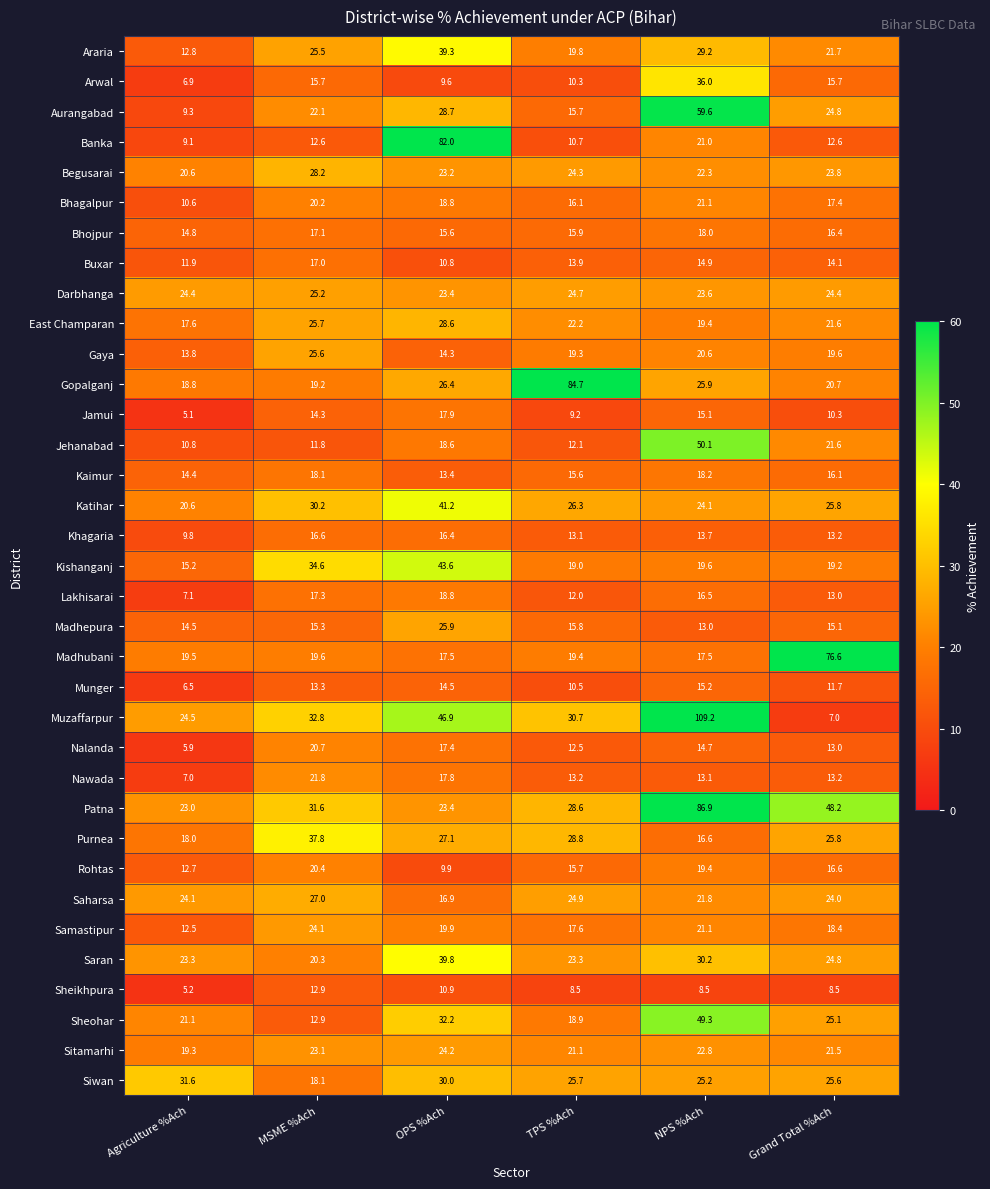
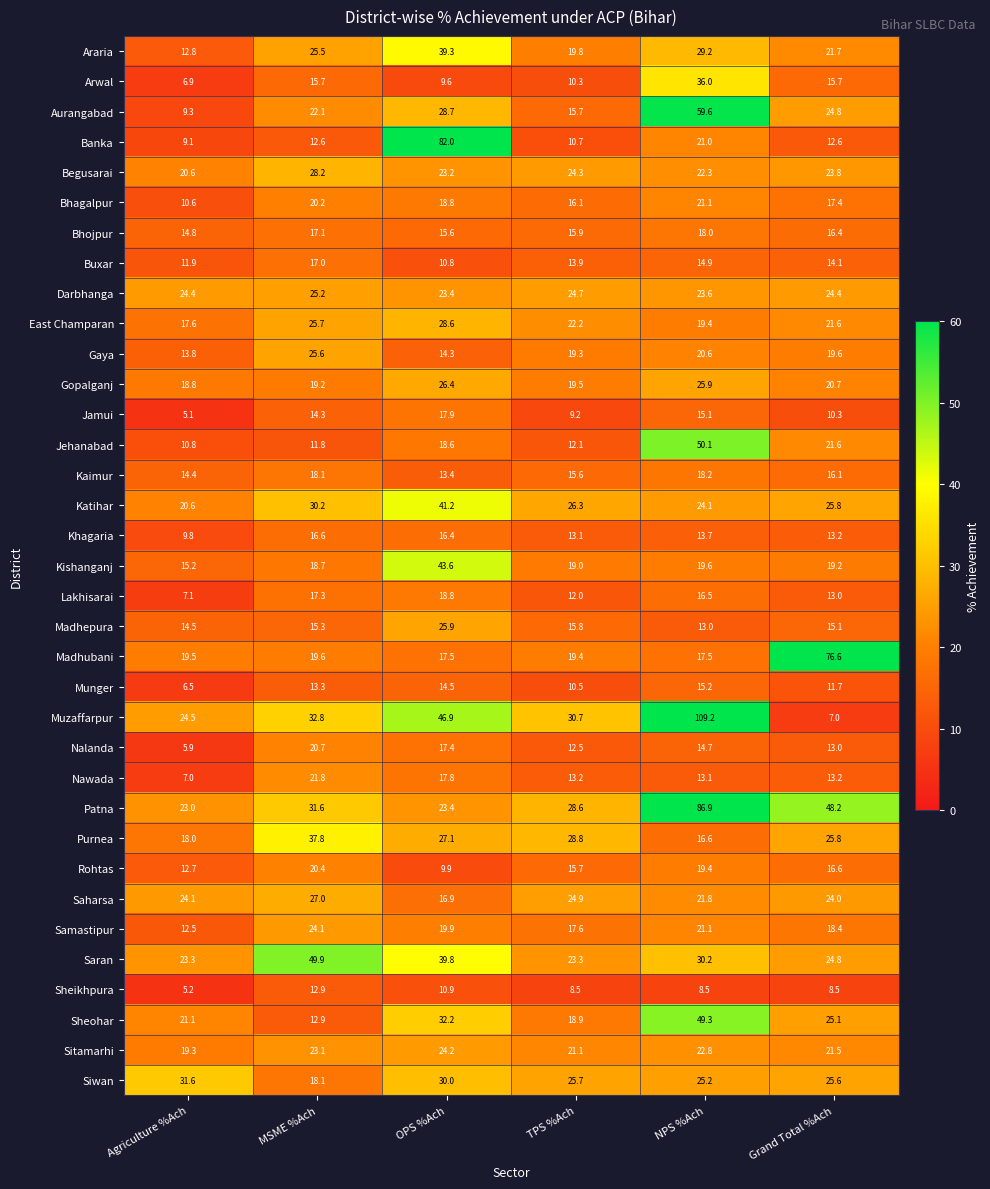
  {
    "Gopalganj": {
      "Agriculture %Ach": 18.8,
      "MSME %Ach": 19.2,
      "OPS %Ach": 26.4,
-     "TPS %Ach": 84.7,
+     "TPS %Ach": 19.5,
      "NPS %Ach": 25.9,
      "Grand Total %Ach": 20.7
    },
    "Kishanganj": {
      "Agriculture %Ach": 15.2,
-     "MSME %Ach": 34.6,
+     "MSME %Ach": 18.7,
      "OPS %Ach": 43.6,
      "TPS %Ach": 19.0,
      "NPS %Ach": 19.6,
      "Grand Total %Ach": 19.2
    },
    "Saran": {
      "Agriculture %Ach": 23.3,
-     "MSME %Ach": 20.3,
+     "MSME %Ach": 49.9,
      "OPS %Ach": 39.8,
      "TPS %Ach": 23.3,
      "NPS %Ach": 30.2,
      "Grand Total %Ach": 24.8
    }
  }
